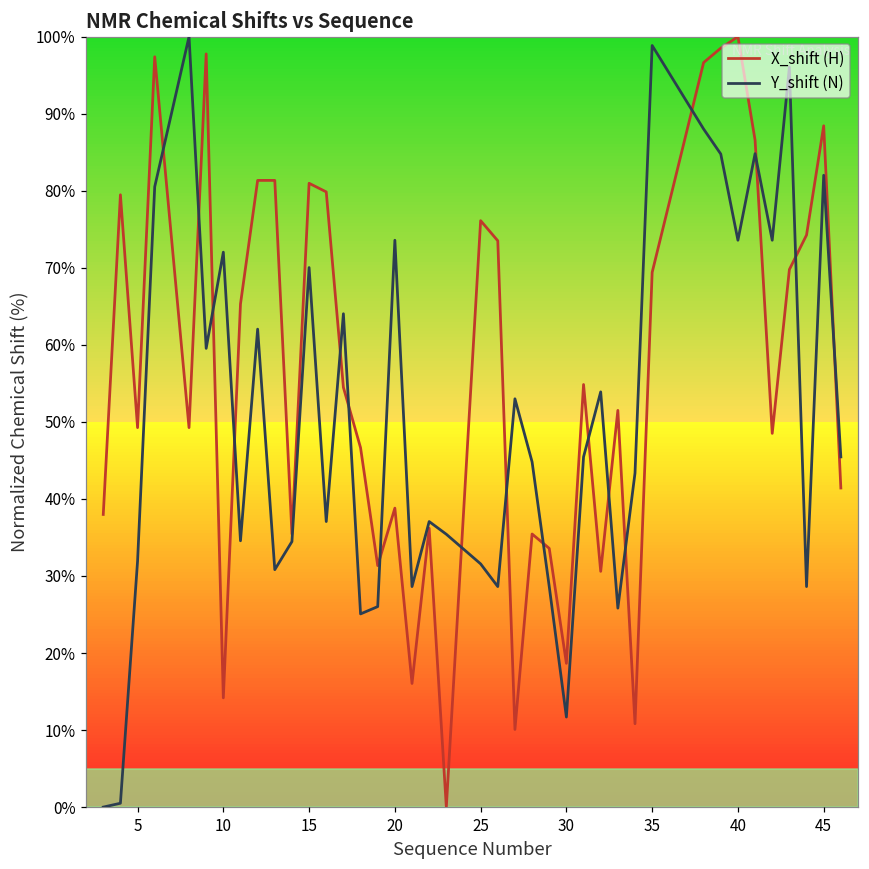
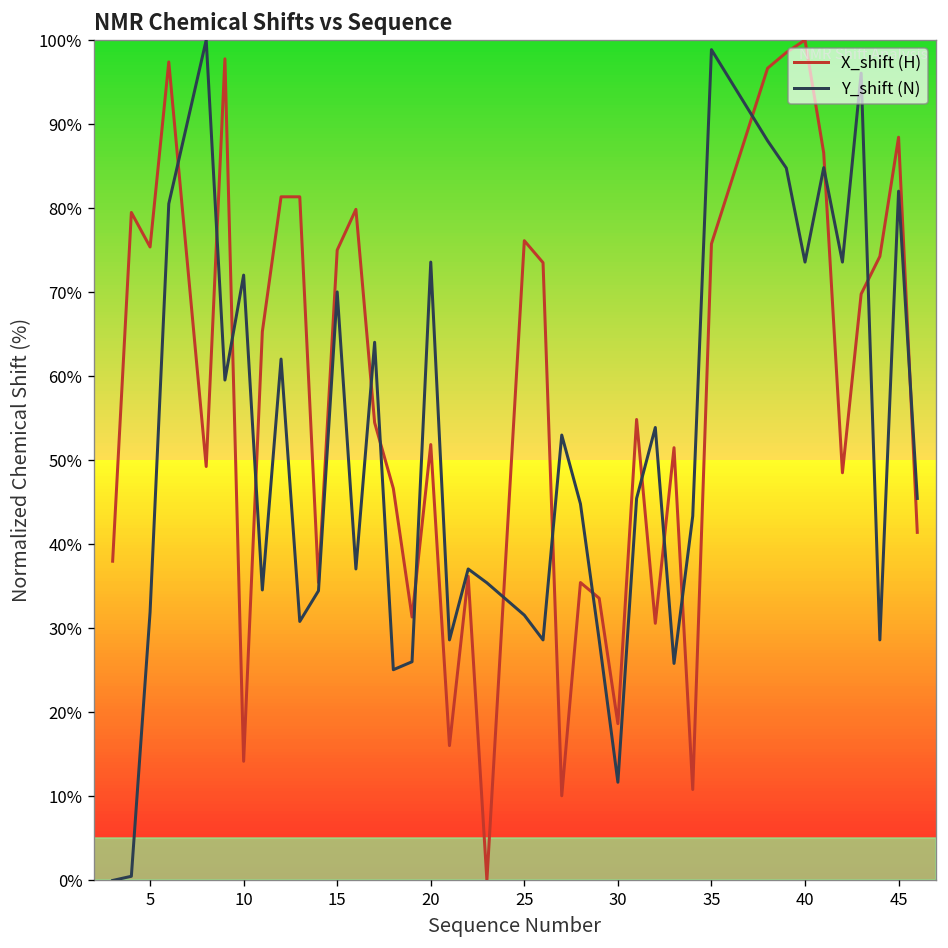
  {
    "X_shift (H)": {
-     "5": "49%",
+     "5": "75%",
      "10": "14%",
-     "15": "81%",
-     "20": "39%",
+     "15": "75%",
+     "20": "52%",
      "25": "76%",
      "30": "19%",
-     "35": "69%",
+     "35": "76%",
      "40": "100%",
      "45": "88%"
    },
    "Y_shift (N)": {
      "5": "32%",
      "10": "72%",
      "15": "70%",
      "20": "74%",
      "25": "32%",
      "30": "12%",
      "35": "99%",
      "40": "74%",
      "45": "82%"
    }
  }
